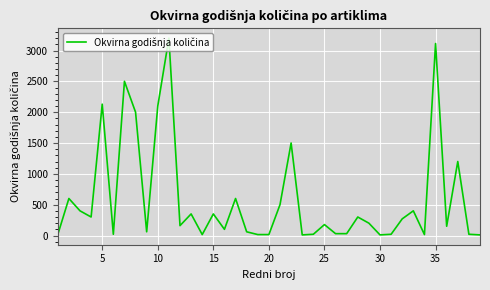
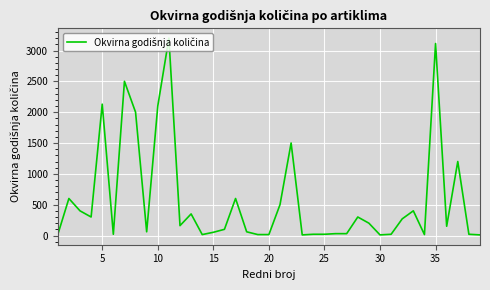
  {
    "5": 2100,
    "10": 2100,
-   "15": 400,
+   "15": 100,
    "20": 0,
-   "25": 200,
+   "25": 0,
    "30": 0,
    "35": 3100
  }
